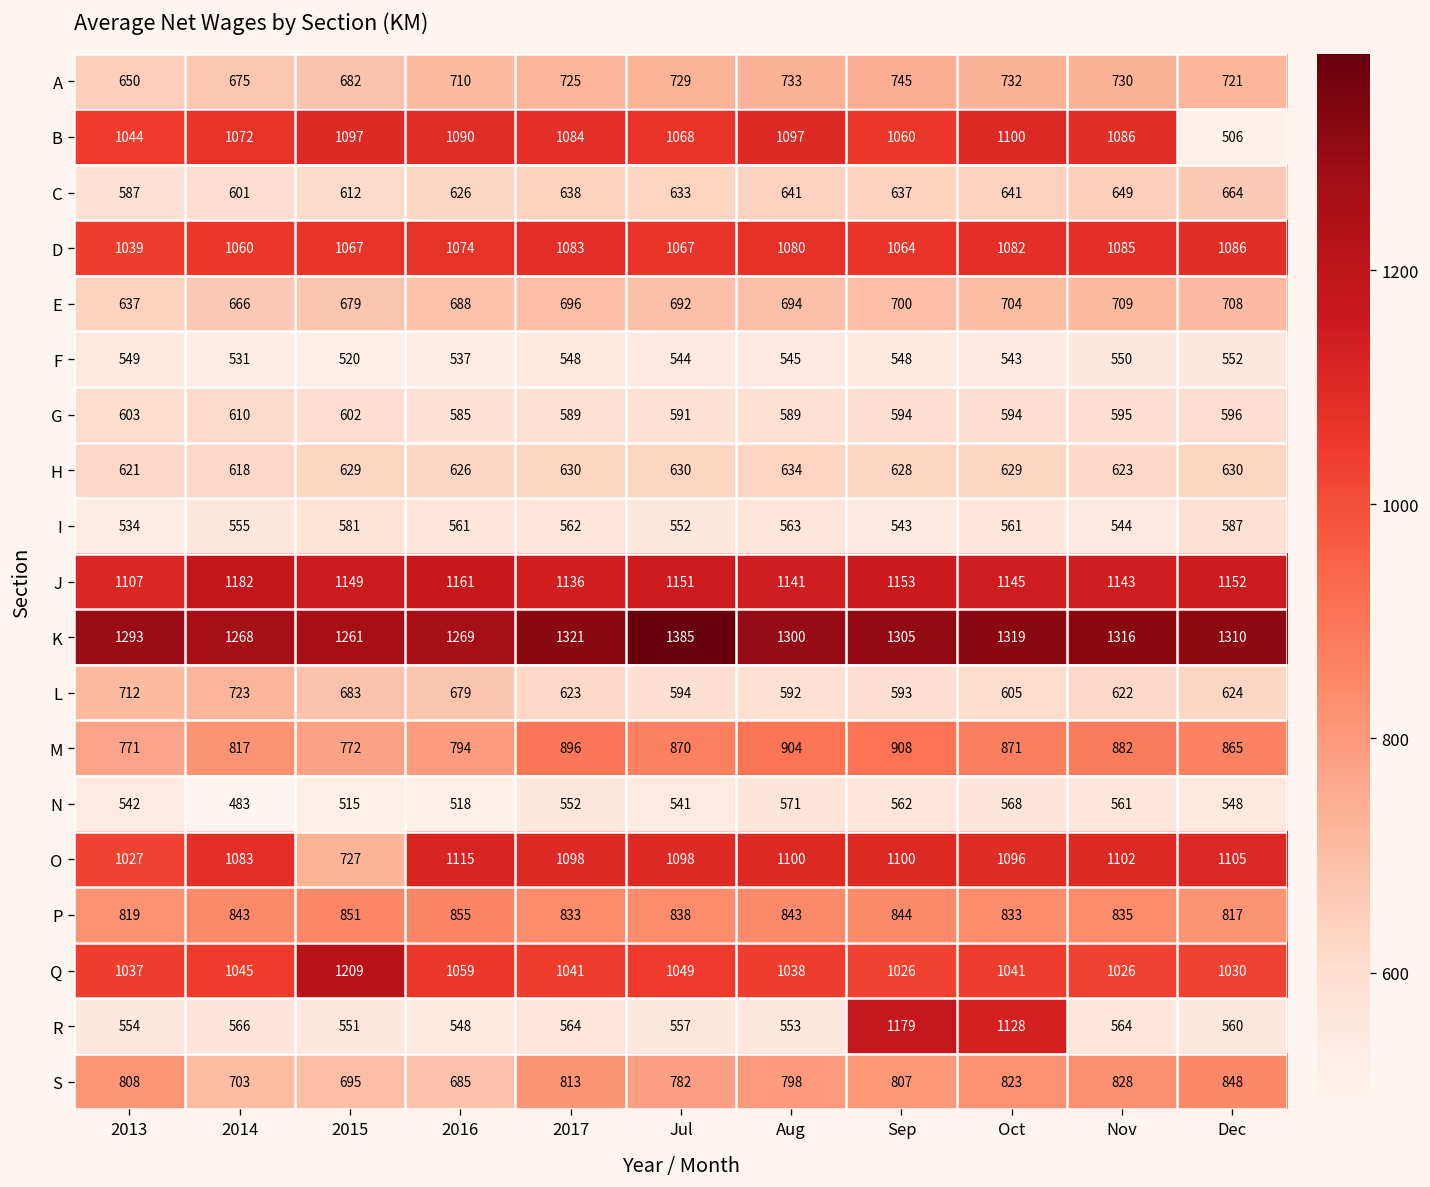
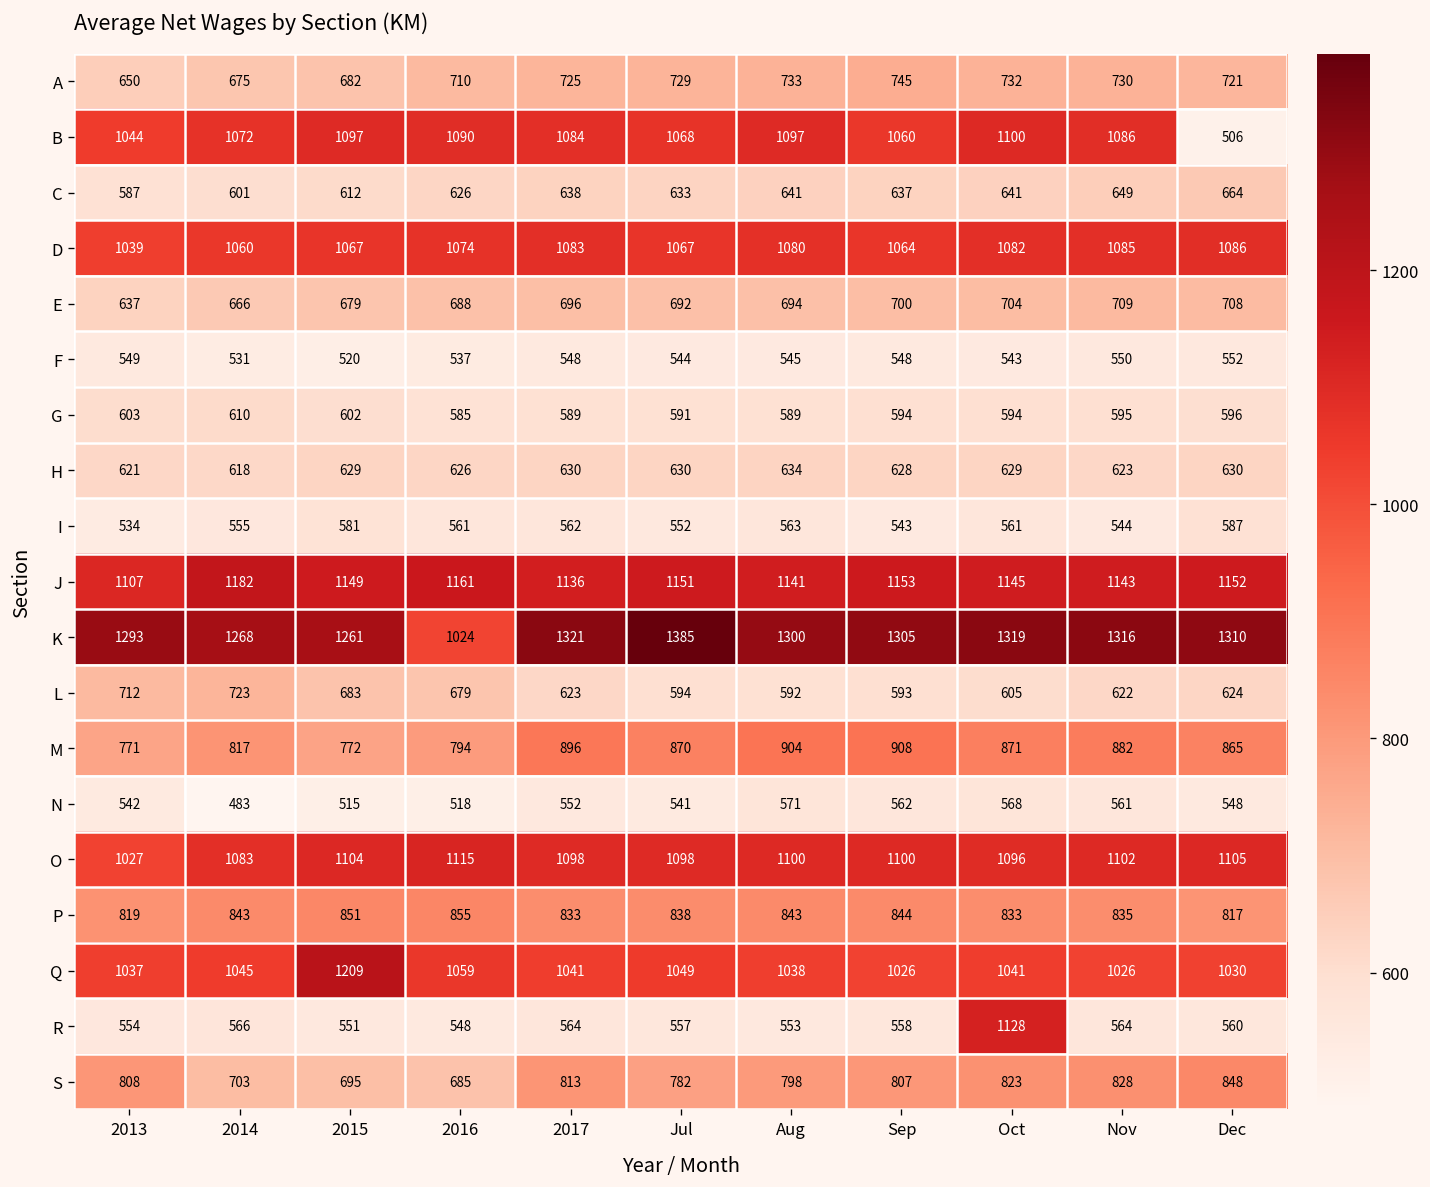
  {
    "K": {
      "2013": 1293,
      "2014": 1268,
      "2015": 1261,
-     "2016": 1269,
+     "2016": 1024,
      "2017": 1321,
      "Jul": 1385,
      "Aug": 1300,
      "Sep": 1305,
      "Oct": 1319,
      "Nov": 1316,
      "Dec": 1310
    },
    "O": {
      "2013": 1027,
      "2014": 1083,
-     "2015": 727,
+     "2015": 1104,
      "2016": 1115,
      "2017": 1098,
      "Jul": 1098,
      "Aug": 1100,
      "Sep": 1100,
      "Oct": 1096,
      "Nov": 1102,
      "Dec": 1105
    },
    "R": {
      "2013": 554,
      "2014": 566,
      "2015": 551,
      "2016": 548,
      "2017": 564,
      "Jul": 557,
      "Aug": 553,
-     "Sep": 1179,
+     "Sep": 558,
      "Oct": 1128,
      "Nov": 564,
      "Dec": 560
    }
  }
